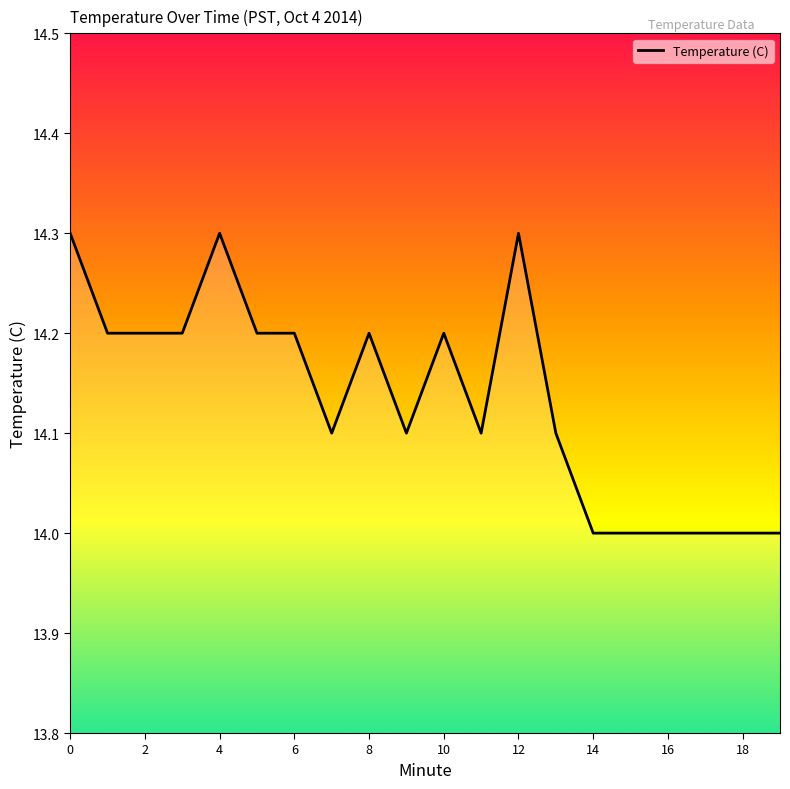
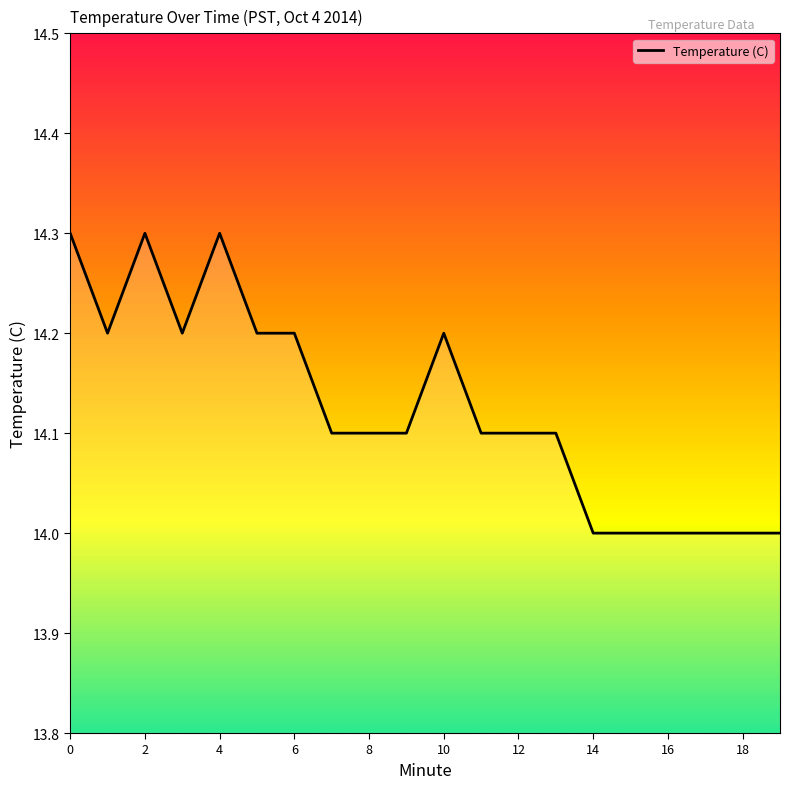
  {
    "0": 14.3,
-   "2": 14.2,
+   "2": 14.3,
    "4": 14.3,
    "6": 14.2,
-   "8": 14.2,
+   "8": 14.1,
    "10": 14.2,
-   "12": 14.3,
+   "12": 14.1,
    "14": 14.0,
    "16": 14.0,
    "18": 14.0
  }
